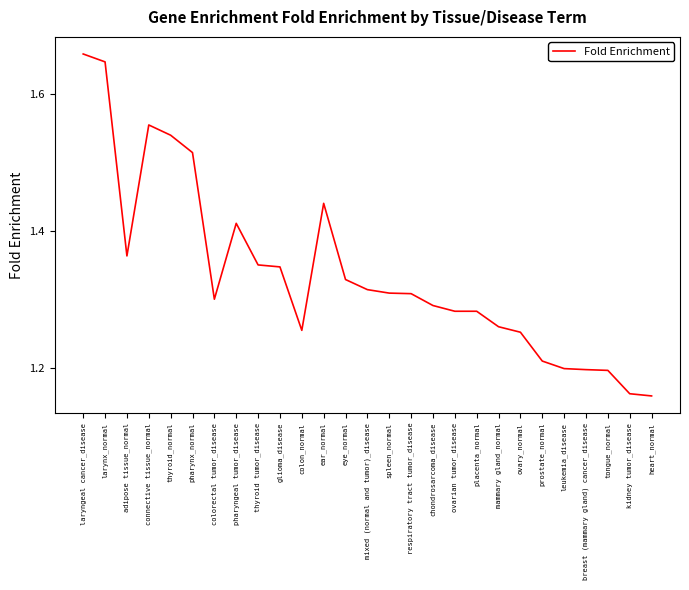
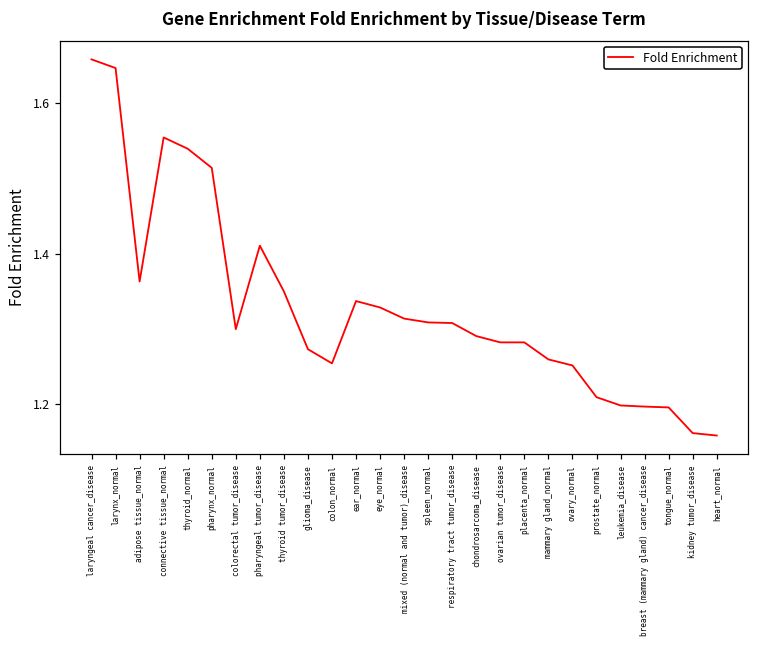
  {
    "laryngeal cancer_disease": 1.66,
    "larynx_normal": 1.65,
    "adipose tissue_normal": 1.36,
    "connective tissue_normal": 1.55,
    "thyroid_normal": 1.54,
    "pharynx_normal": 1.51,
    "colorectal tumor_disease": 1.30,
    "pharyngeal tumor_disease": 1.41,
    "thyroid tumor_disease": 1.35,
-   "glioma_disease": 1.35,
+   "glioma_disease": 1.27,
    "colon_normal": 1.25,
-   "ear_normal": 1.44,
+   "ear_normal": 1.34,
    "eye_normal": 1.33,
    "mixed (normal and tumor)_disease": 1.31,
    "spleen_normal": 1.31,
    "respiratory tract tumor_disease": 1.31,
    "chondrosarcoma_disease": 1.29,
    "ovarian tumor_disease": 1.28,
    "placenta_normal": 1.28,
    "mammary gland_normal": 1.26,
    "ovary_normal": 1.25,
    "prostate_normal": 1.21,
    "leukemia_disease": 1.20,
    "breast (mammary gland) cancer_disease": 1.20,
    "tongue_normal": 1.20,
    "kidney tumor_disease": 1.16,
    "heart_normal": 1.16
  }
